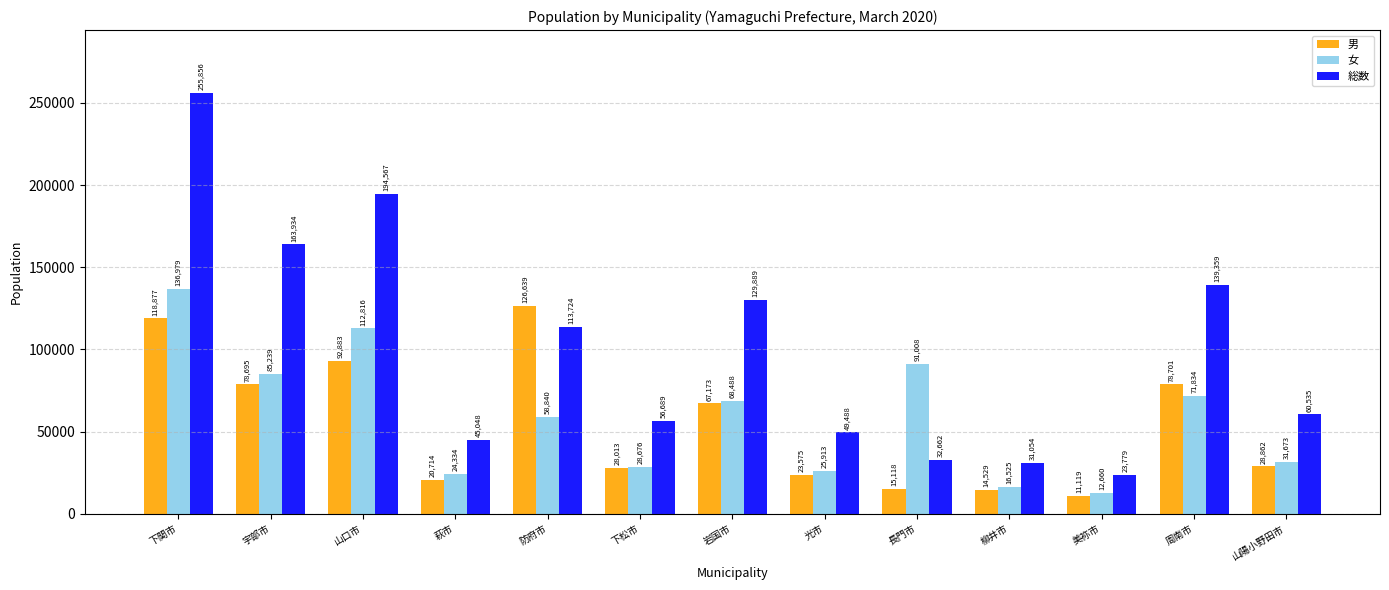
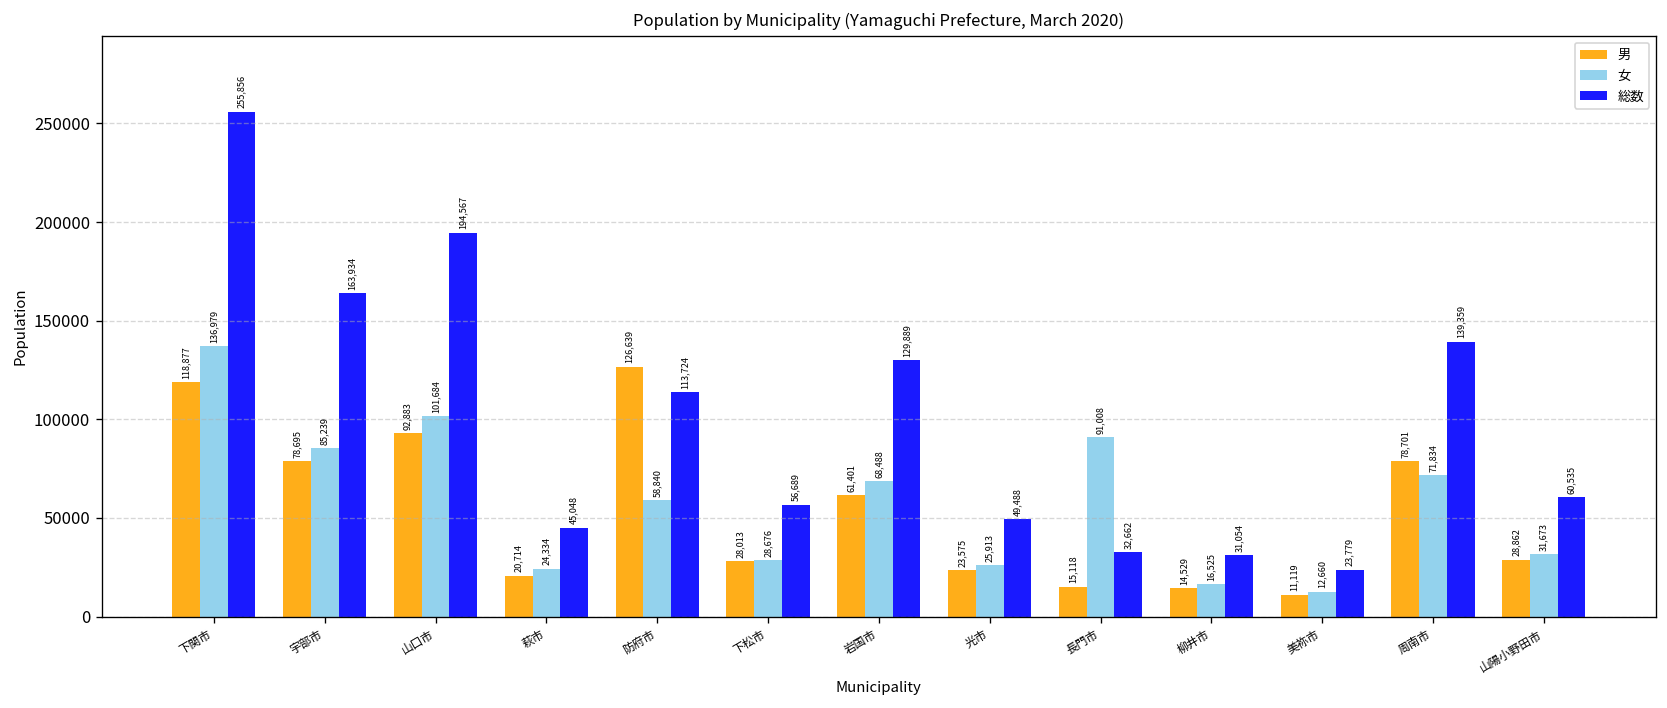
  {
    "男": {
      "下関市": "118,877",
      "宇部市": "78,695",
      "山口市": "92,883",
      "萩市": "20,714",
      "防府市": "126,639",
      "下松市": "28,013",
-     "岩国市": "67,173",
+     "岩国市": "61,401",
      "光市": "23,575",
      "長門市": "15,118",
      "柳井市": "14,529",
      "美祢市": "11,119",
      "周南市": "78,701",
      "山陽小野田市": "28,862"
    },
    "女": {
      "下関市": "136,979",
      "宇部市": "85,239",
-     "山口市": "112,816",
+     "山口市": "101,684",
      "萩市": "24,334",
      "防府市": "58,840",
      "下松市": "28,676",
      "岩国市": "68,488",
      "光市": "25,913",
      "長門市": "91,008",
      "柳井市": "16,525",
      "美祢市": "12,660",
      "周南市": "71,834",
      "山陽小野田市": "31,673"
    },
    "総数": {
      "下関市": "255,856",
      "宇部市": "163,934",
      "山口市": "194,567",
      "萩市": "45,048",
      "防府市": "113,724",
      "下松市": "56,689",
      "岩国市": "129,889",
      "光市": "49,488",
      "長門市": "32,662",
      "柳井市": "31,054",
      "美祢市": "23,779",
      "周南市": "139,359",
      "山陽小野田市": "60,535"
    }
  }
